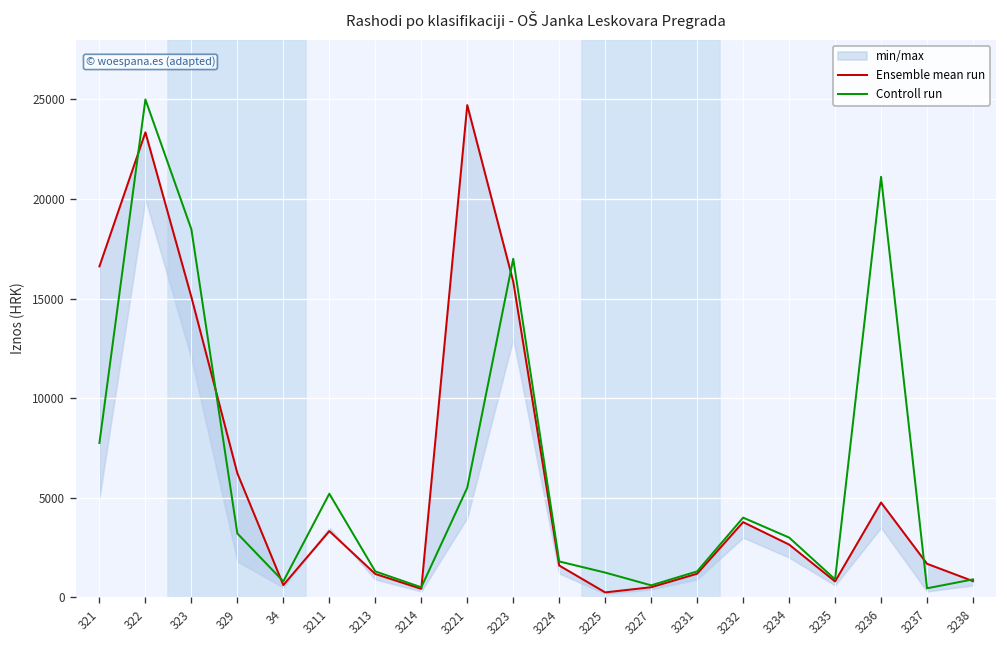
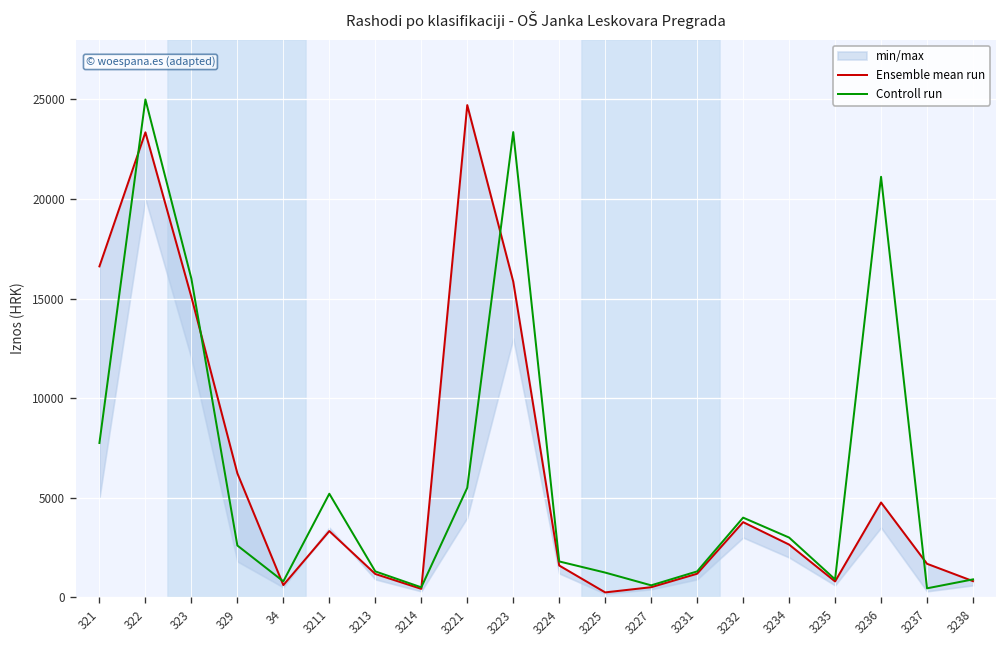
  {
    "Ensemble mean run": {
      "3211": 3300
    },
    "Controll run": {
      "321": 7700,
      "322": 25000,
-     "323": 18500,
-     "329": 3200,
+     "323": 16000,
+     "329": 2600,
      "34": 800,
      "3211": 5200,
      "3221": 5500,
-     "3223": 17000,
+     "3223": 23400,
      "3224": 1800,
      "3225": 1200,
      "3232": 4000,
      "3234": 3000,
      "3236": 21100,
      "3237": 500
    }
  }
